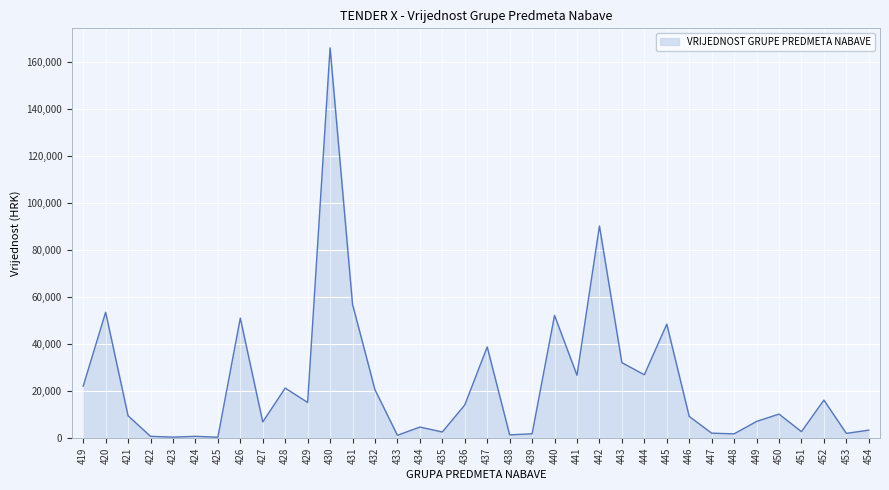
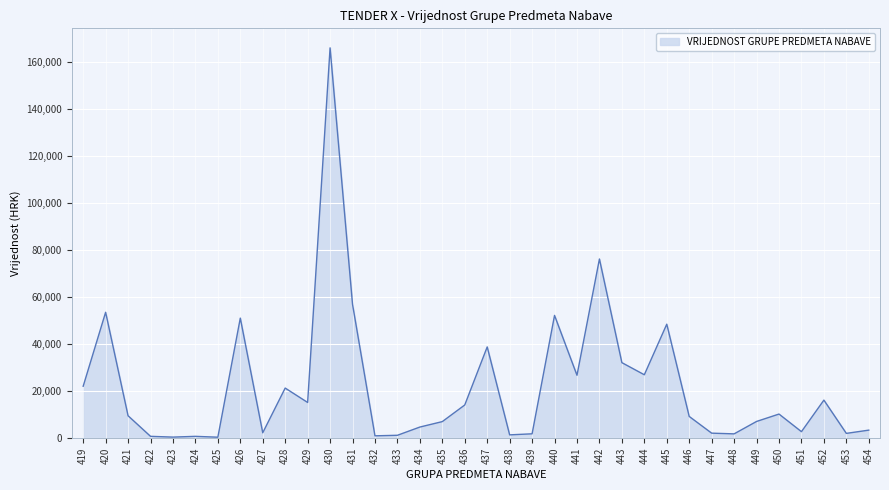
  {
    "419": "22,000",
    "420": "54,000",
    "421": "10,000",
    "422": "1,000",
    "423": "0",
    "424": "1,000",
    "425": "0",
    "426": "51,000",
-   "427": "7,000",
+   "427": "2,000",
    "428": "21,000",
    "429": "15,000",
    "430": "166,000",
    "431": "57,000",
-   "432": "21,000",
+   "432": "1,000",
    "433": "1,000",
    "434": "5,000",
-   "435": "3,000",
+   "435": "7,000",
    "436": "14,000",
    "437": "39,000",
    "438": "1,000",
    "439": "2,000",
    "440": "52,000",
    "441": "27,000",
-   "442": "90,000",
+   "442": "76,000",
    "443": "32,000",
    "444": "27,000",
    "445": "48,000",
    "446": "9,000",
    "447": "2,000",
    "448": "2,000",
    "449": "7,000",
    "450": "10,000",
    "451": "3,000",
    "452": "16,000",
    "453": "2,000",
    "454": "3,000"
  }
